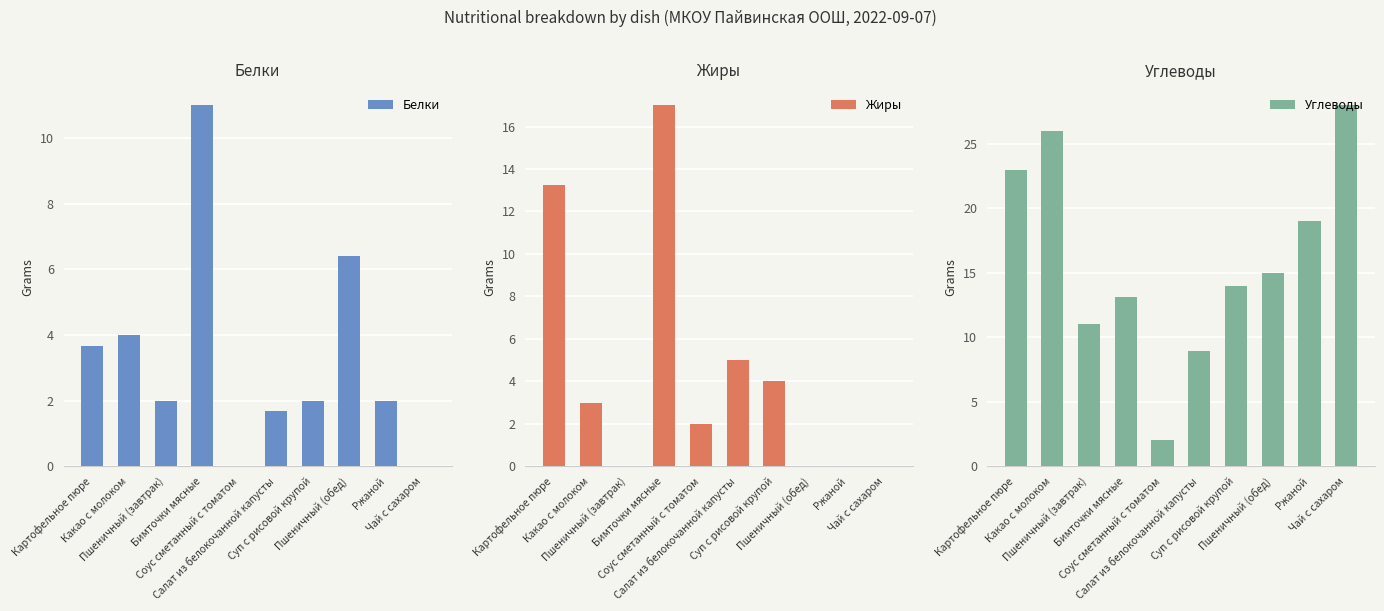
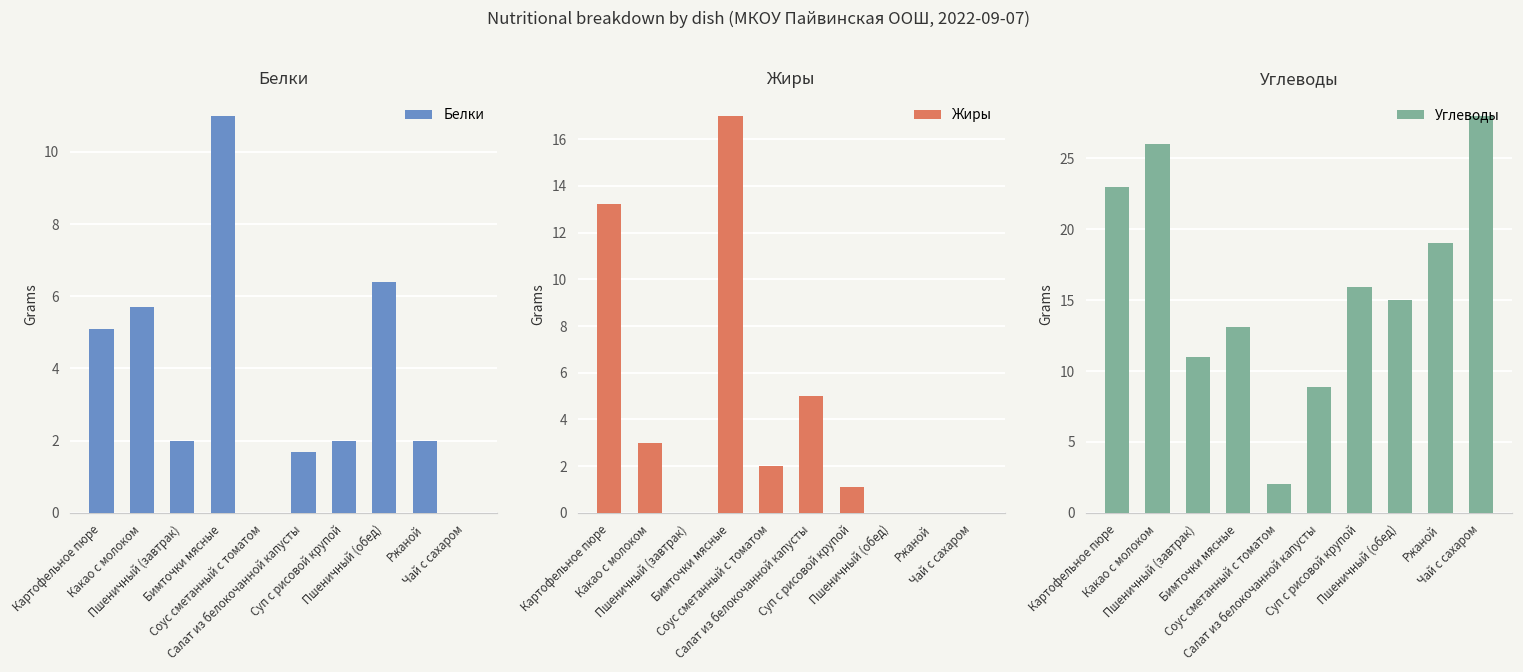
  {
    "Белки": {
-     "Картофельное пюре": 3.7,
-     "Какао с молоком": 4.0,
+     "Картофельное пюре": 5.1,
+     "Какао с молоком": 5.7,
      "Пшеничный (завтрак)": 2.0,
      "Бимточки мясные": 11.0,
      "Соус сметанный с томатом": 0.0,
      "Салат из белокочанной капусты": 1.7,
      "Суп с рисовой крупой": 2.0,
      "Пшеничный (обед)": 6.4,
      "Ржаной": 2.0,
      "Чай с сахаром": 0.0
    },
    "Жиры": {
      "Картофельное пюре": 13.2,
      "Какао с молоком": 3.0,
      "Пшеничный (завтрак)": 0.0,
      "Бимточки мясные": 17.0,
      "Соус сметанный с томатом": 2.0,
      "Салат из белокочанной капусты": 5.0,
-     "Суп с рисовой крупой": 4.0,
+     "Суп с рисовой крупой": 1.1,
      "Пшеничный (обед)": 0.0,
      "Ржаной": 0.0,
      "Чай с сахаром": 0.0
    },
    "Углеводы": {
      "Картофельное пюре": 23.0,
      "Какао с молоком": 26.0,
      "Пшеничный (завтрак)": 11.0,
      "Бимточки мясные": 13.1,
      "Соус сметанный с томатом": 2.0,
      "Салат из белокочанной капусты": 8.9,
-     "Суп с рисовой крупой": 14.0,
+     "Суп с рисовой крупой": 15.9,
      "Пшеничный (обед)": 15.0,
      "Ржаной": 19.0,
      "Чай с сахаром": 28.0
    }
  }
